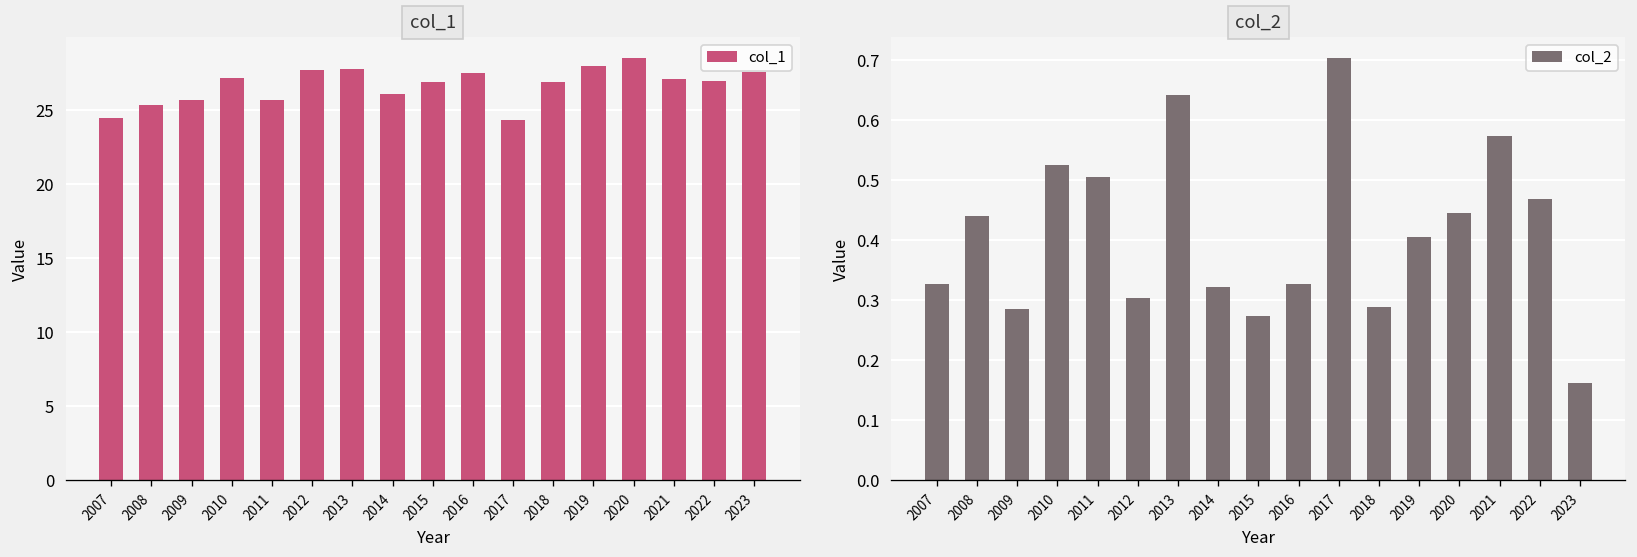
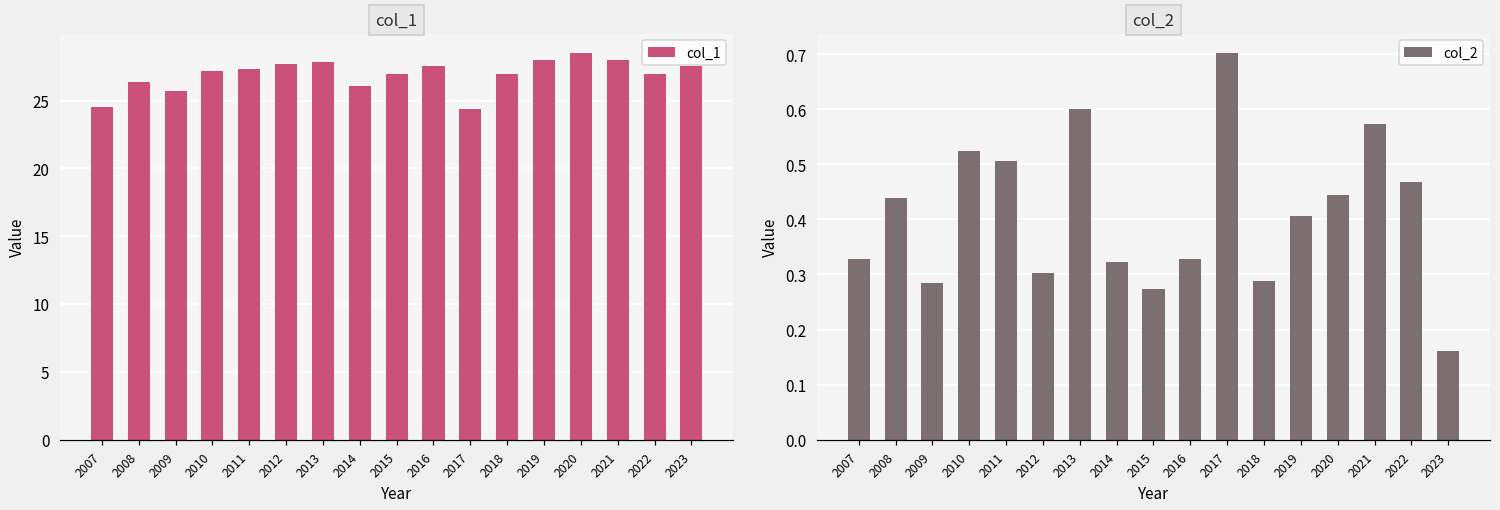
  {
    "col_1": {
      "2007": 24.5,
-     "2008": 25.4,
+     "2008": 26.4,
      "2009": 25.7,
      "2010": 27.2,
-     "2011": 25.7,
+     "2011": 27.3,
      "2012": 27.7,
      "2013": 27.8,
      "2014": 26.1,
      "2015": 26.9,
      "2016": 27.5,
      "2017": 24.4,
      "2018": 26.9,
      "2019": 28.0,
      "2020": 28.5,
-     "2021": 27.1,
+     "2021": 28.0,
      "2022": 27.0,
      "2023": 27.6
    },
    "col_2": {
      "2007": 0.33,
      "2008": 0.44,
      "2009": 0.29,
      "2010": 0.52,
      "2011": 0.51,
      "2012": 0.30,
-     "2013": 0.64,
+     "2013": 0.60,
      "2014": 0.32,
      "2015": 0.27,
      "2016": 0.33,
      "2017": 0.70,
      "2018": 0.29,
      "2019": 0.41,
      "2020": 0.45,
      "2021": 0.57,
      "2022": 0.47,
      "2023": 0.16
    }
  }
